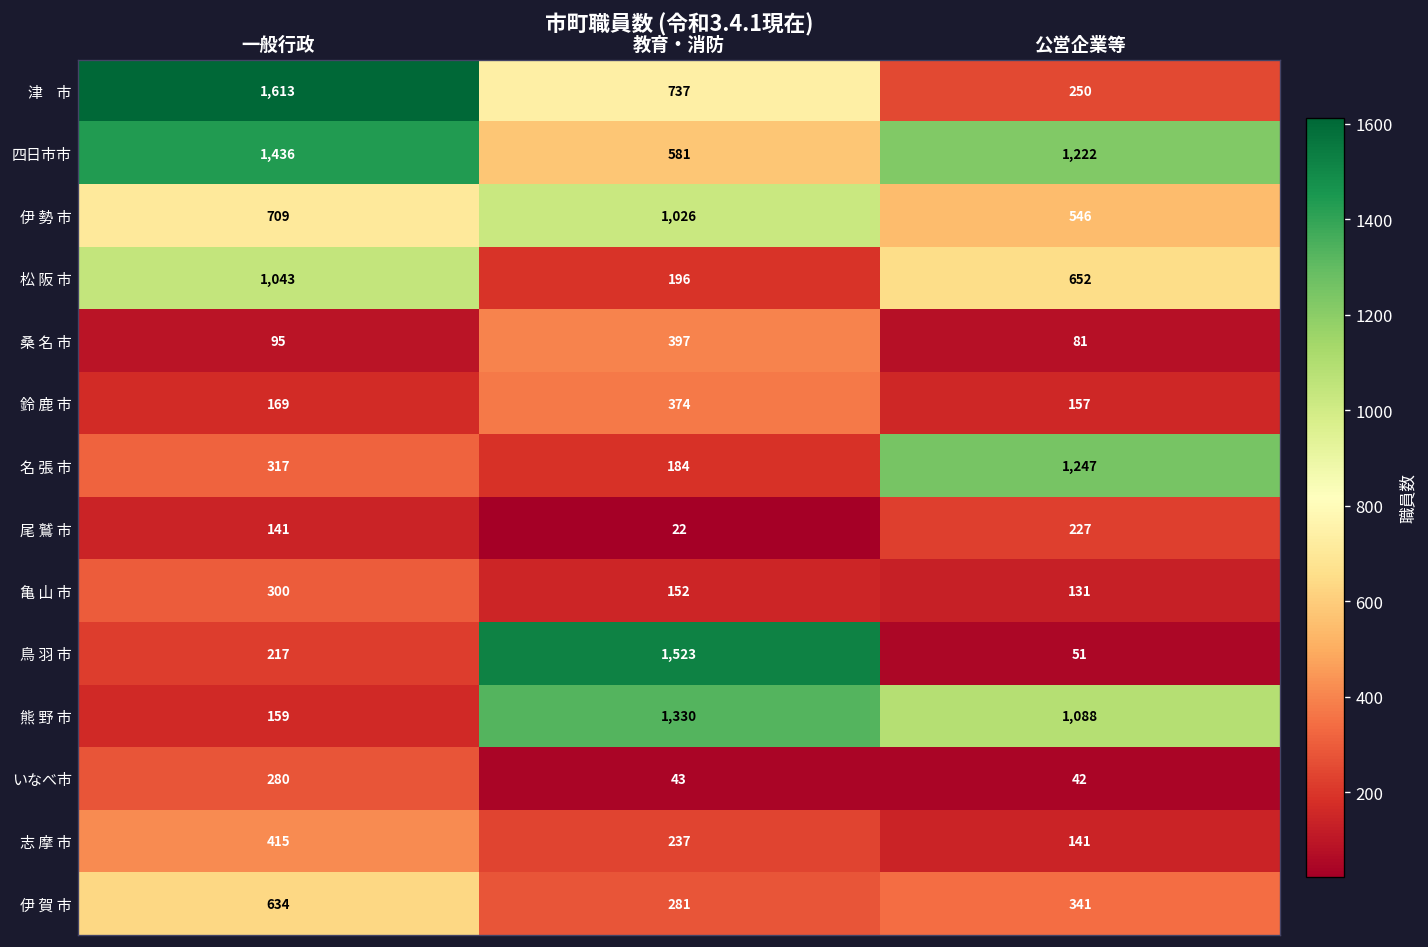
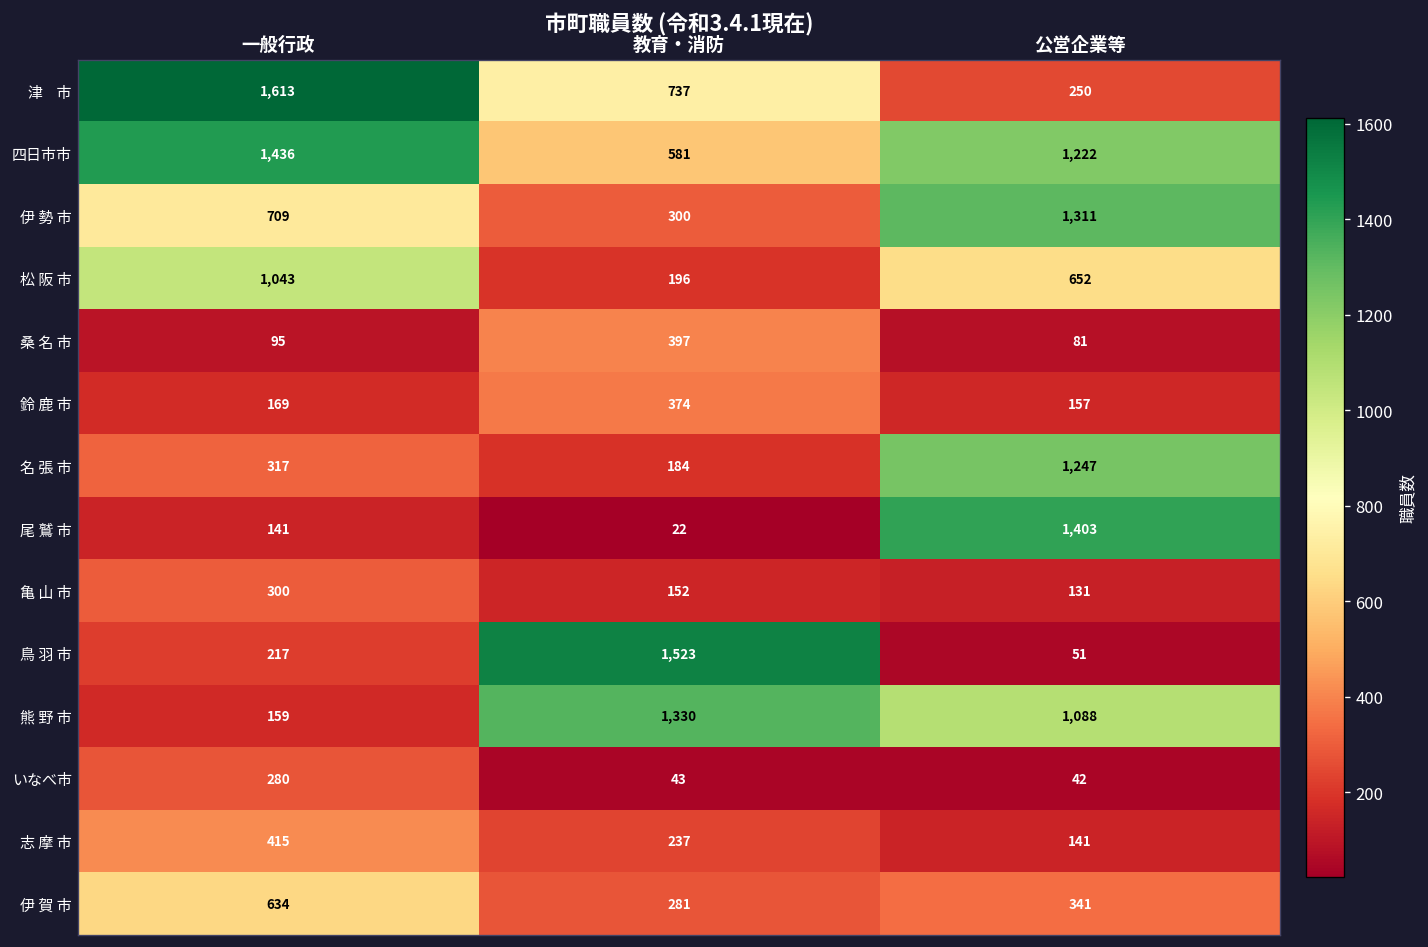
  {
    "津 市": {
      "一般行政": "1,613",
      "教育・消防": "737",
      "公営企業等": "250"
    },
    "四日市市": {
      "一般行政": "1,436",
      "教育・消防": "581",
      "公営企業等": "1,222"
    },
    "伊 勢 市": {
      "一般行政": "709",
-     "教育・消防": "1,026",
-     "公営企業等": "546"
+     "教育・消防": "300",
+     "公営企業等": "1,311"
    },
    "松 阪 市": {
      "一般行政": "1,043",
      "教育・消防": "196",
      "公営企業等": "652"
    },
    "桑 名 市": {
      "一般行政": "95",
      "教育・消防": "397",
      "公営企業等": "81"
    },
    "鈴 鹿 市": {
      "一般行政": "169",
      "教育・消防": "374",
      "公営企業等": "157"
    },
    "名 張 市": {
      "一般行政": "317",
      "教育・消防": "184",
      "公営企業等": "1,247"
    },
    "尾 鷲 市": {
      "一般行政": "141",
      "教育・消防": "22",
-     "公営企業等": "227"
+     "公営企業等": "1,403"
    },
    "亀 山 市": {
      "一般行政": "300",
      "教育・消防": "152",
      "公営企業等": "131"
    },
    "鳥 羽 市": {
      "一般行政": "217",
      "教育・消防": "1,523",
      "公営企業等": "51"
    },
    "熊 野 市": {
      "一般行政": "159",
      "教育・消防": "1,330",
      "公営企業等": "1,088"
    },
    "いなべ市": {
      "一般行政": "280",
      "教育・消防": "43",
      "公営企業等": "42"
    },
    "志 摩 市": {
      "一般行政": "415",
      "教育・消防": "237",
      "公営企業等": "141"
    },
    "伊 賀 市": {
      "一般行政": "634",
      "教育・消防": "281",
      "公営企業等": "341"
    }
  }
